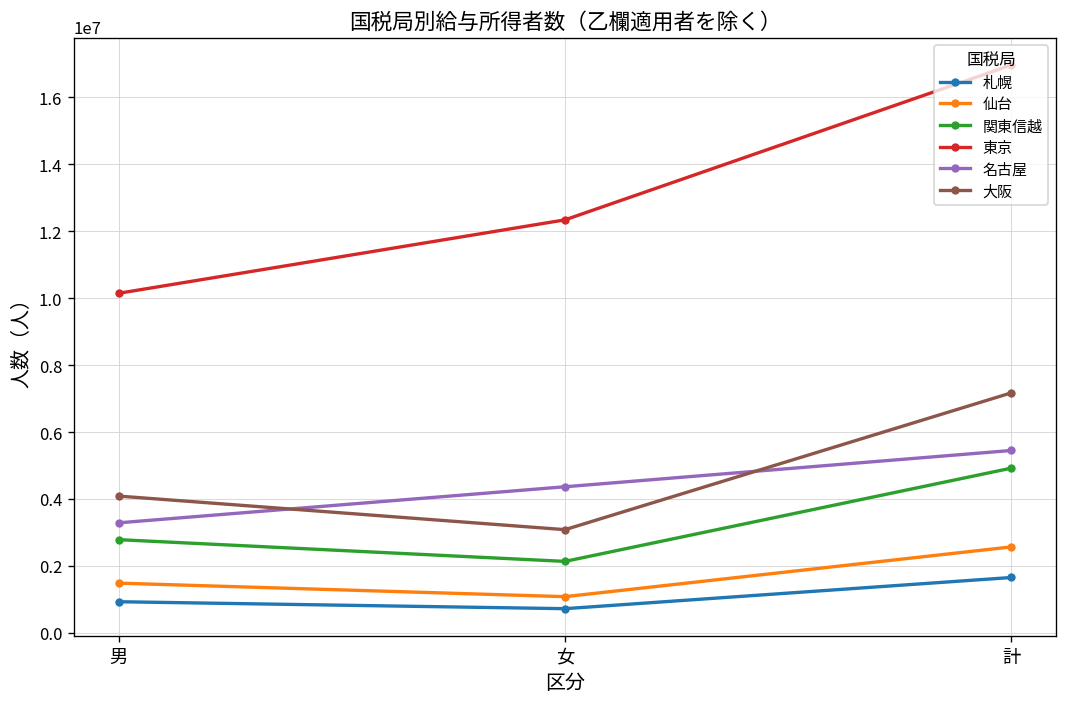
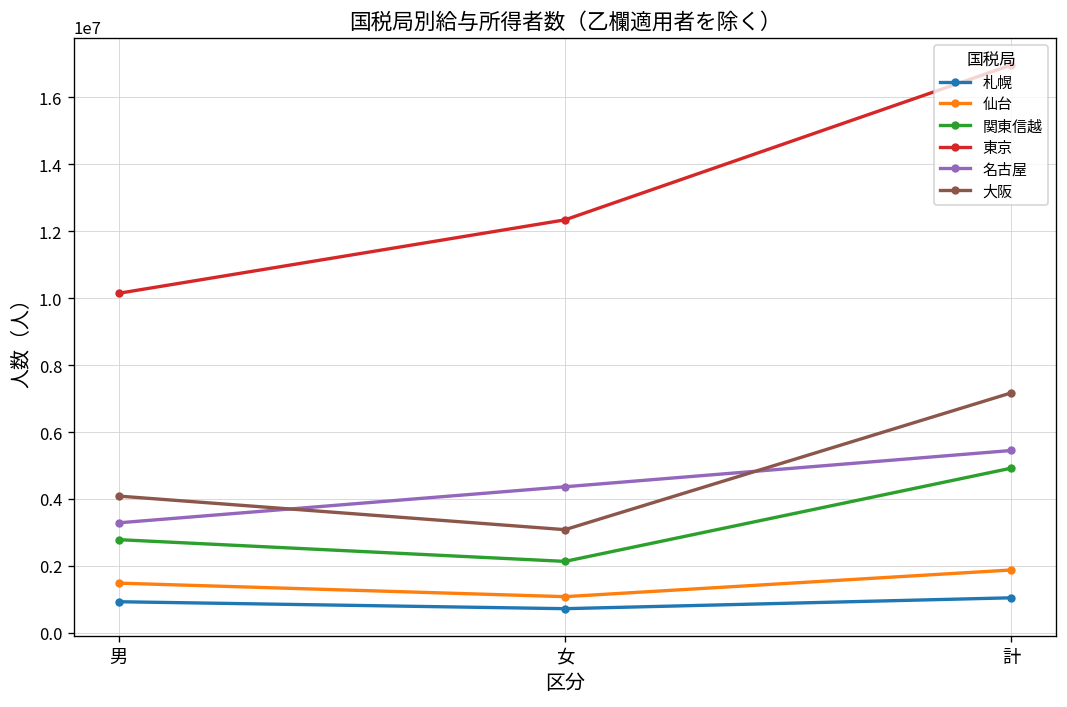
  {
    "札幌": {
      "男": 900000,
      "女": 700000,
-     "計": 1700000
+     "計": 1000000
    },
    "仙台": {
      "男": 1500000,
      "女": 1100000,
-     "計": 2600000
+     "計": 1900000
    },
    "関東信越": {
      "男": 2800000,
      "女": 2100000,
      "計": 4900000
    },
    "東京": {
      "男": 10100000,
      "女": 12300000
    },
    "名古屋": {
      "男": 3300000,
      "女": 4400000,
      "計": 5400000
    },
    "大阪": {
      "男": 4100000,
      "女": 3100000,
      "計": 7200000
    }
  }
